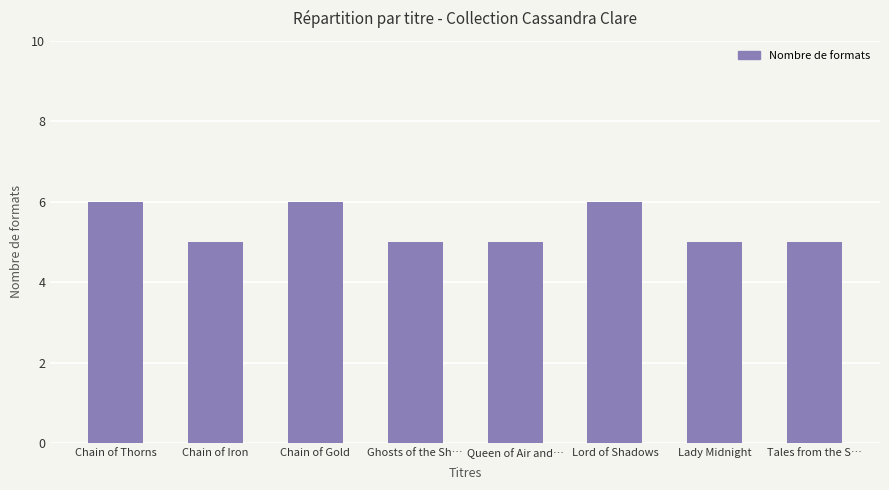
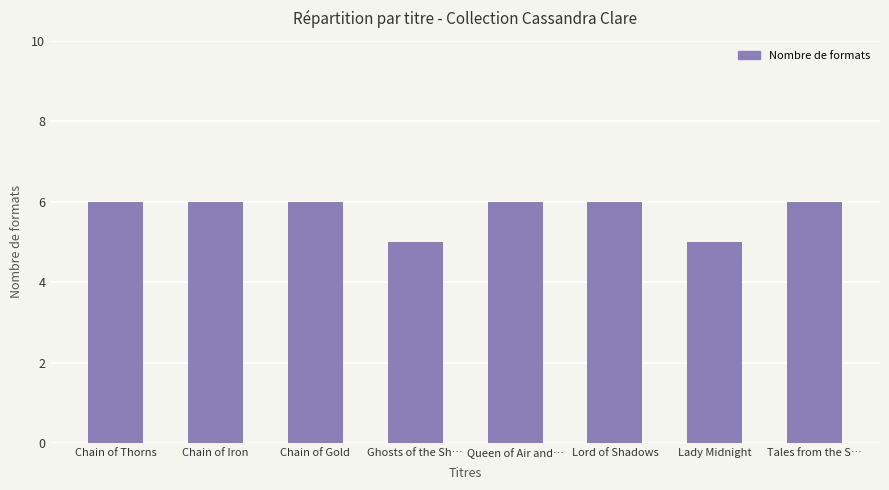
  {
    "Chain of Thorns": 6,
-   "Chain of Iron": 5,
+   "Chain of Iron": 6,
    "Chain of Gold": 6,
    "Ghosts of the Sh…": 5,
-   "Queen of Air and…": 5,
+   "Queen of Air and…": 6,
    "Lord of Shadows": 6,
    "Lady Midnight": 5,
-   "Tales from the S…": 5
+   "Tales from the S…": 6
  }
